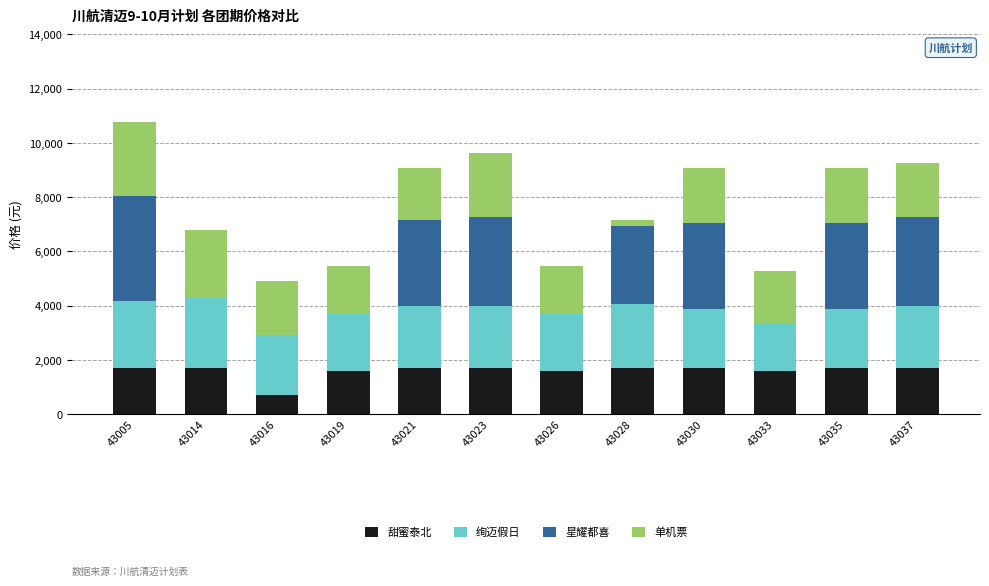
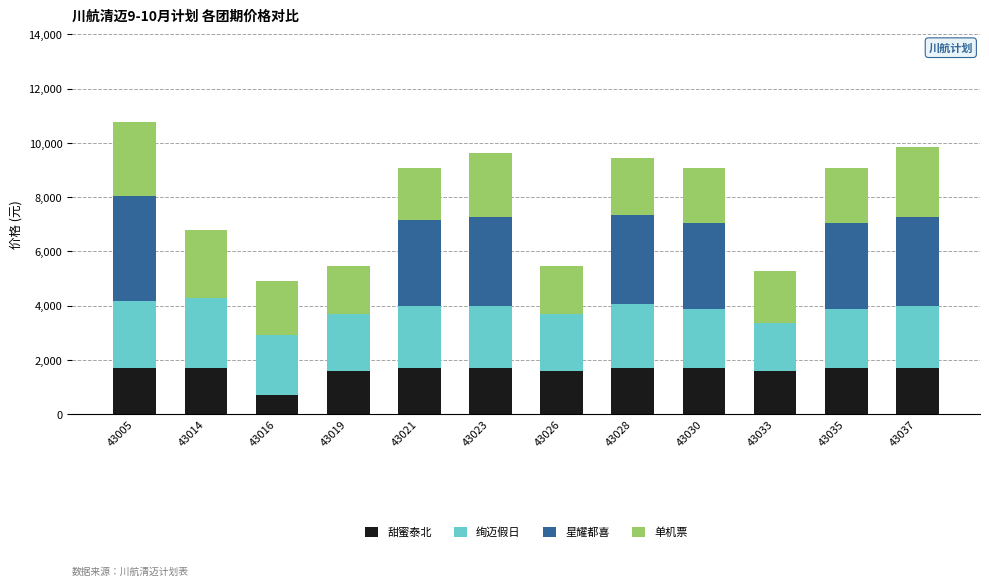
  {
    "甜蜜泰北": {
      "43005": "1,700",
      "43014": "1,700",
      "43016": "700",
      "43019": "1,600",
      "43021": "1,700",
      "43023": "1,700",
      "43026": "1,600",
      "43028": "1,700",
      "43030": "1,700",
      "43033": "1,600",
      "43035": "1,700",
      "43037": "1,700"
    },
    "绚迈假日": {
      "43005": "2,500",
      "43014": "2,600",
      "43016": "2,200",
      "43019": "2,100",
      "43021": "2,300",
      "43023": "2,300",
      "43026": "2,100",
      "43028": "2,400",
      "43030": "2,200",
      "43033": "1,800",
      "43035": "2,200",
      "43037": "2,300"
    },
    "星耀都喜": {
      "43005": "3,900",
      "43014": "0",
      "43016": "0",
      "43019": "0",
      "43021": "3,200",
      "43023": "3,300",
      "43026": "0",
-     "43028": "2,900",
+     "43028": "3,300",
      "43030": "3,200",
      "43033": "0",
      "43035": "3,200",
      "43037": "3,300"
    },
    "单机票": {
      "43005": "2,700",
      "43014": "2,500",
      "43016": "2,000",
      "43019": "1,800",
      "43021": "1,900",
      "43023": "2,400",
      "43026": "1,800",
-     "43028": "200",
+     "43028": "2,100",
      "43030": "2,000",
      "43033": "1,900",
      "43035": "2,000",
-     "43037": "2,000"
+     "43037": "2,600"
    }
  }
